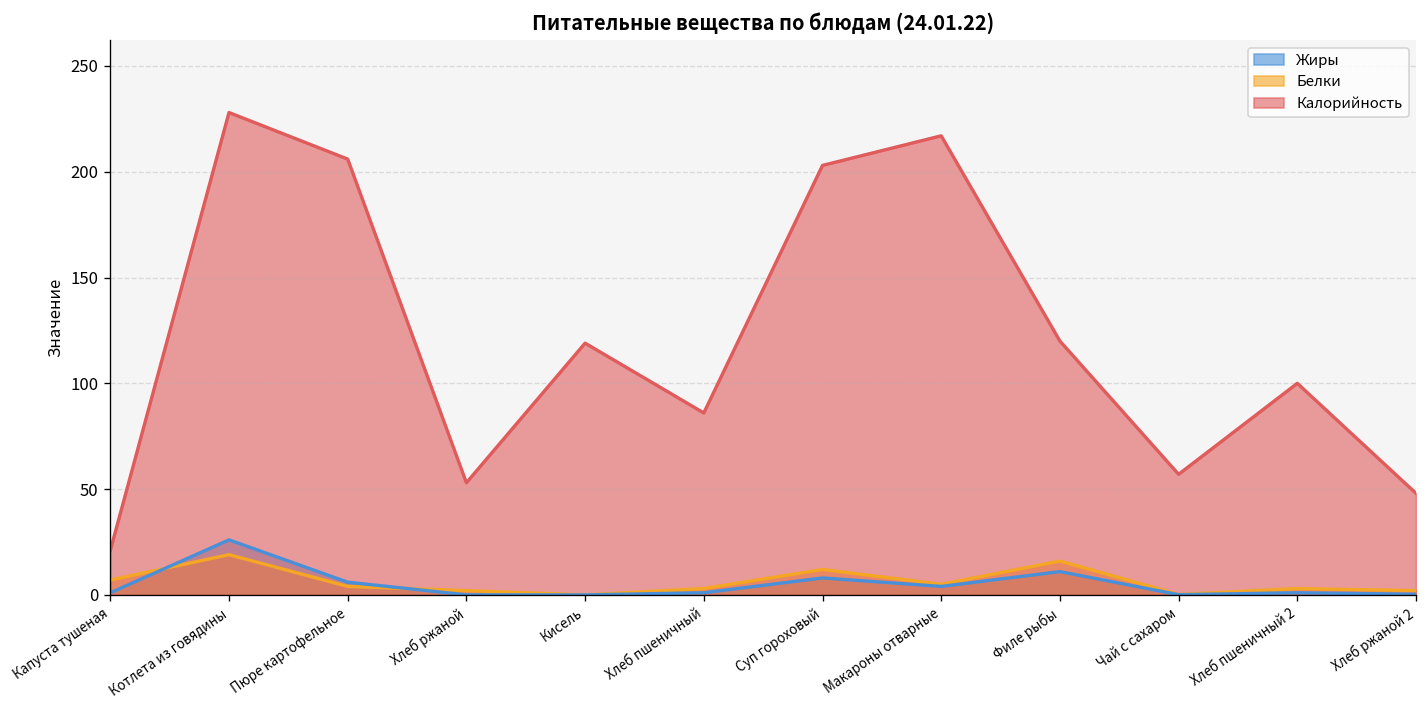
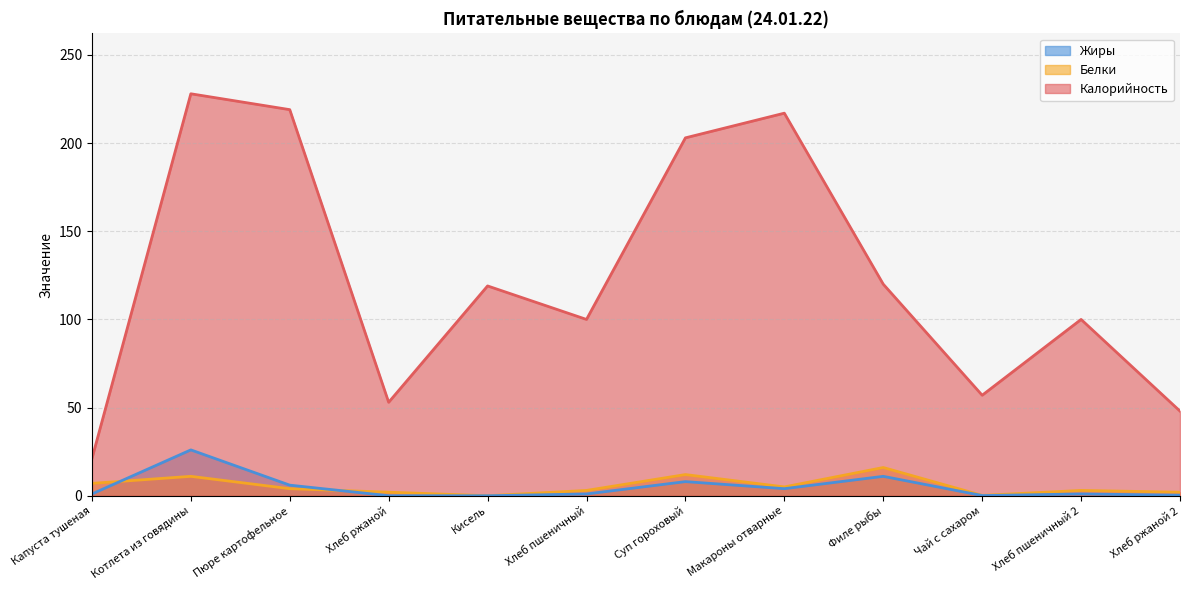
  {
    "Жиры": {
      "Капуста тушеная": 1,
      "Котлета из говядины": 26,
      "Пюре картофельное": 6,
      "Хлеб ржаной": 0,
      "Хлеб пшеничный": 1,
      "Суп гороховый": 8,
      "Филе рыбы": 11,
      "Хлеб пшеничный 2": 1,
      "Хлеб ржаной 2": 0
    },
    "Белки": {
      "Капуста тушеная": 7,
-     "Котлета из говядины": 19,
+     "Котлета из говядины": 11,
      "Пюре картофельное": 4,
      "Хлеб ржаной": 2,
      "Хлеб пшеничный": 3,
      "Суп гороховый": 12,
      "Филе рыбы": 16,
      "Хлеб пшеничный 2": 3,
      "Хлеб ржаной 2": 2
    },
    "Калорийность": {
      "Капуста тушеная": 21,
      "Котлета из говядины": 228,
-     "Пюре картофельное": 206,
+     "Пюре картофельное": 219,
      "Хлеб ржаной": 53,
      "Кисель": 119,
-     "Хлеб пшеничный": 86,
+     "Хлеб пшеничный": 100,
      "Суп гороховый": 203,
      "Макароны отварные": 217,
      "Филе рыбы": 120,
      "Чай с сахаром": 57,
      "Хлеб пшеничный 2": 100,
      "Хлеб ржаной 2": 48
    }
  }
